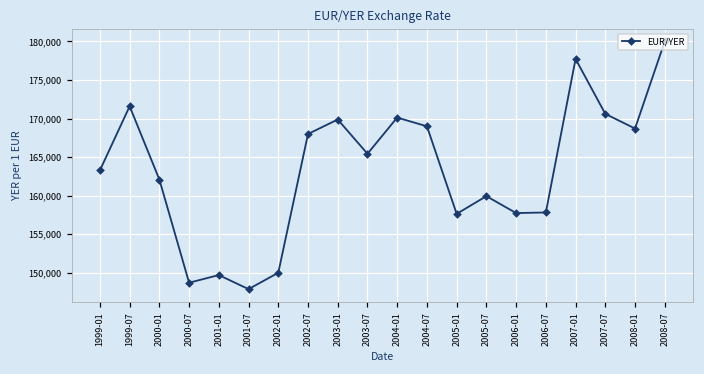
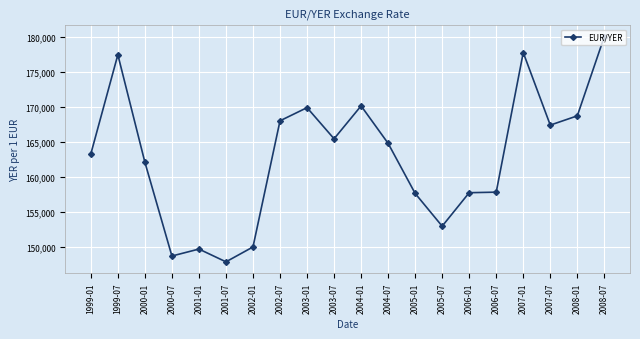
  {
    "1999-01": "163,000",
-   "1999-07": "172,000",
+   "1999-07": "177,000",
    "2000-01": "162,000",
    "2000-07": "149,000",
    "2001-01": "150,000",
    "2001-07": "148,000",
    "2002-01": "150,000",
    "2002-07": "168,000",
    "2003-01": "170,000",
    "2003-07": "165,000",
    "2004-01": "170,000",
-   "2004-07": "169,000",
+   "2004-07": "165,000",
    "2005-01": "158,000",
-   "2005-07": "160,000",
+   "2005-07": "153,000",
    "2006-01": "158,000",
    "2006-07": "158,000",
    "2007-01": "178,000",
-   "2007-07": "171,000",
+   "2007-07": "167,000",
    "2008-01": "169,000"
  }
